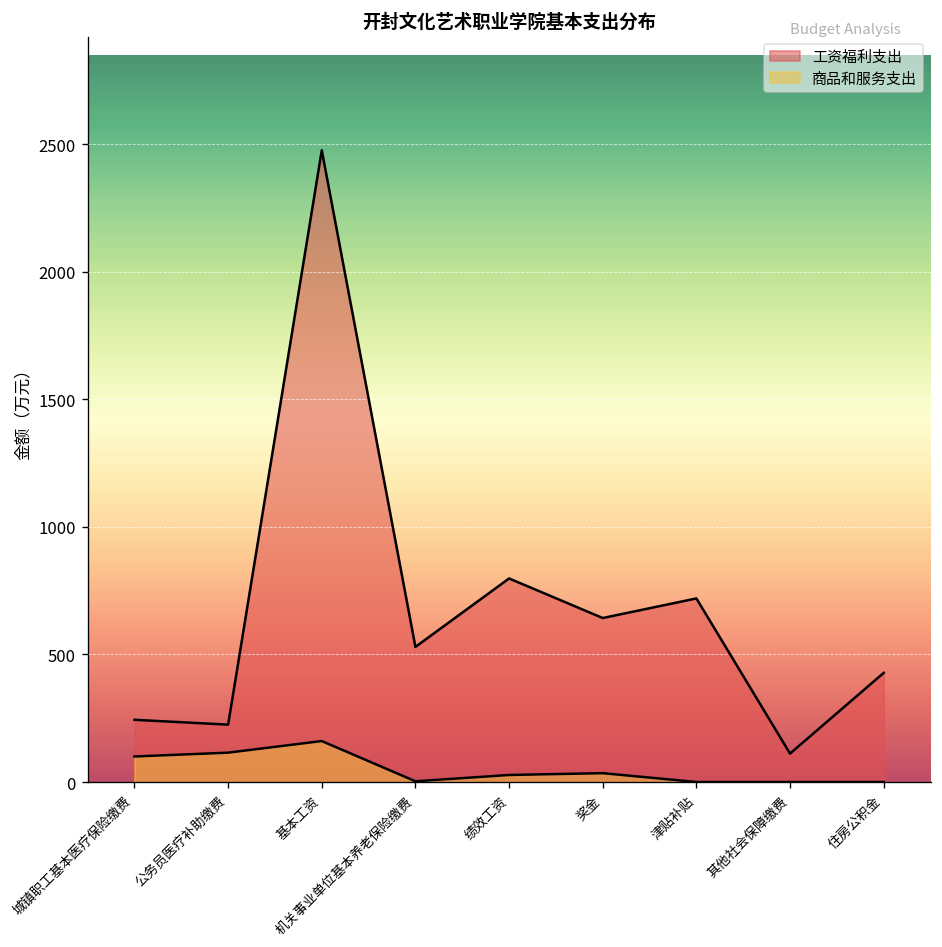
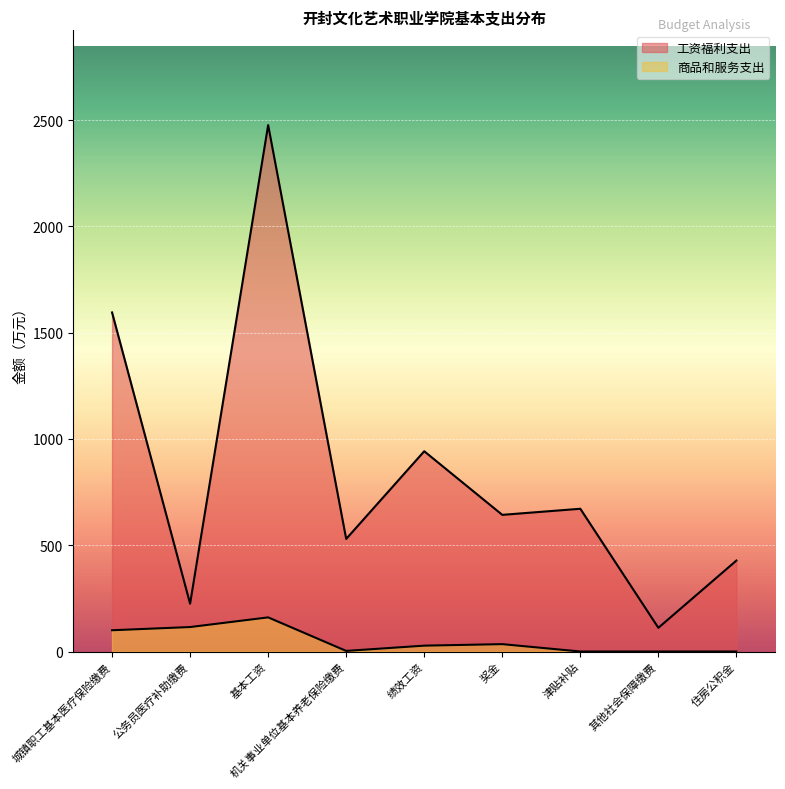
  {
    "工资福利支出": {
-     "城镇职工基本医疗保险缴费": 240,
+     "城镇职工基本医疗保险缴费": 1600,
      "公务员医疗补助缴费": 220,
      "基本工资": 2480,
      "机关事业单位基本养老保险缴费": 530,
-     "绩效工资": 800,
+     "绩效工资": 940,
      "奖金": 640,
-     "津贴补贴": 720,
+     "津贴补贴": 670,
      "其他社会保障缴费": 110,
      "住房公积金": 430
    },
    "商品和服务支出": {
      "城镇职工基本医疗保险缴费": 100,
      "公务员医疗补助缴费": 120,
      "基本工资": 160,
      "机关事业单位基本养老保险缴费": 0,
      "绩效工资": 30,
      "奖金": 30,
      "津贴补贴": 0,
      "其他社会保障缴费": 0,
      "住房公积金": 0
    }
  }
